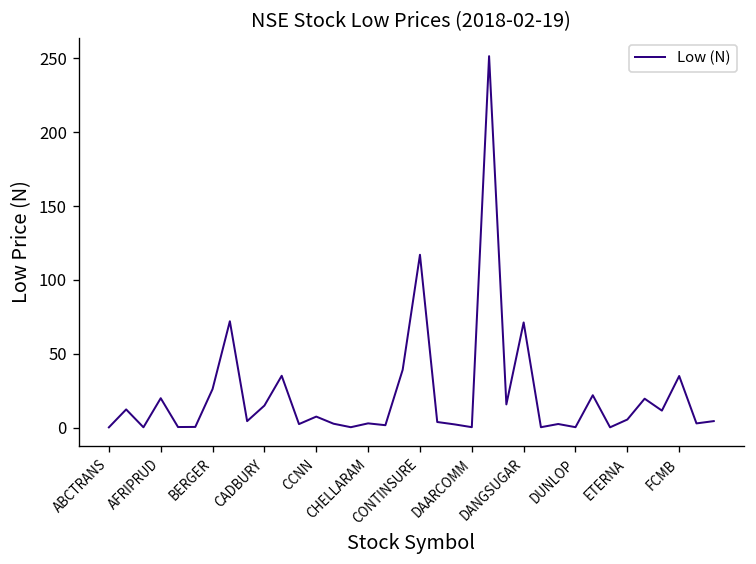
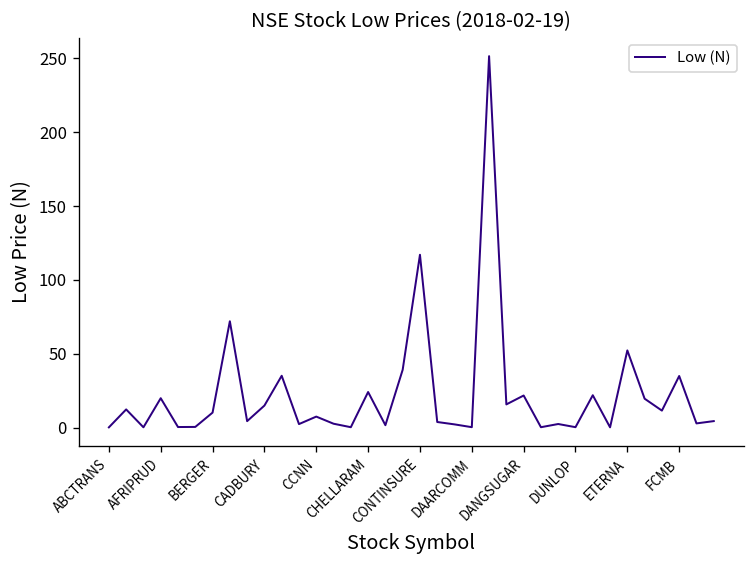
  {
    "ABCTRANS": 0,
    "AFRIPRUD": 20,
-   "BERGER": 26,
+   "BERGER": 10,
    "CADBURY": 15,
    "CCNN": 8,
-   "CHELLARAM": 3,
+   "CHELLARAM": 24,
    "CONTINSURE": 117,
    "DAARCOMM": 1,
-   "DANGSUGAR": 71,
+   "DANGSUGAR": 22,
    "DUNLOP": 1,
-   "ETERNA": 6,
+   "ETERNA": 52,
    "FCMB": 35
  }
